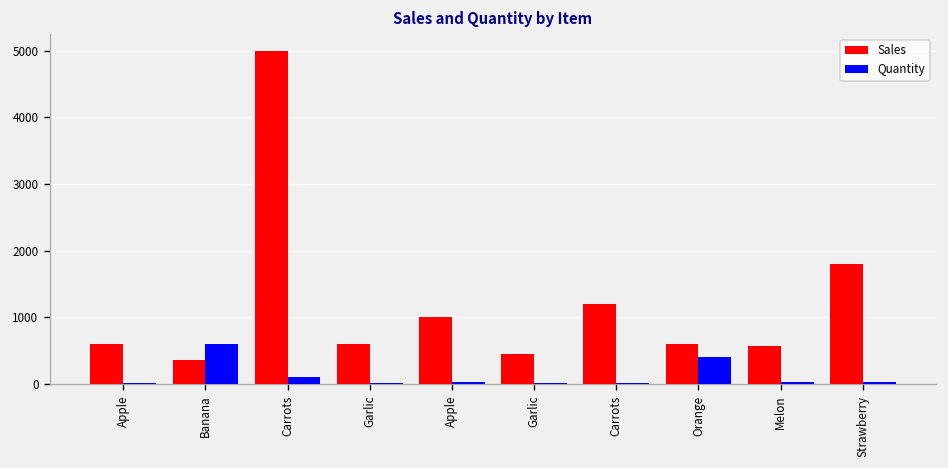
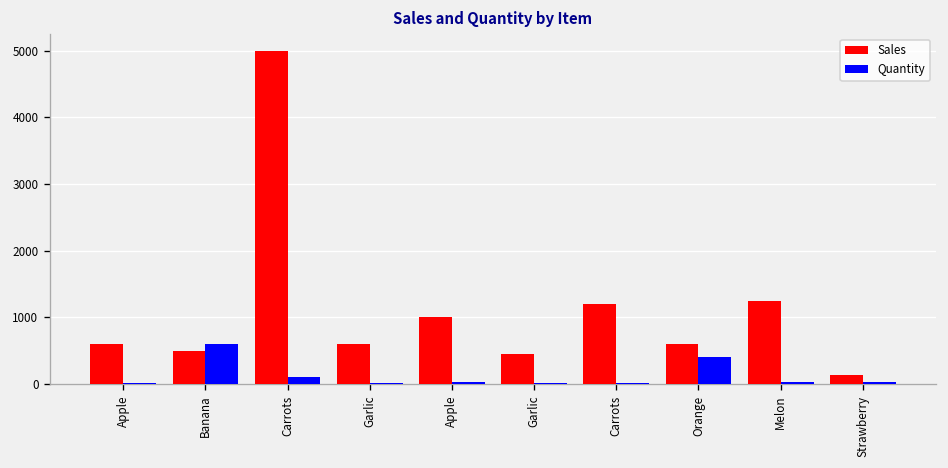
  {
    "Sales": {
-     "Banana": 400,
+     "Banana": 500,
      "Orange": 600,
-     "Melon": 600,
-     "Strawberry": 1800
+     "Melon": 1300,
+     "Strawberry": 100
    },
    "Quantity": {
      "Banana": 600,
      "Orange": 400
    }
  }
